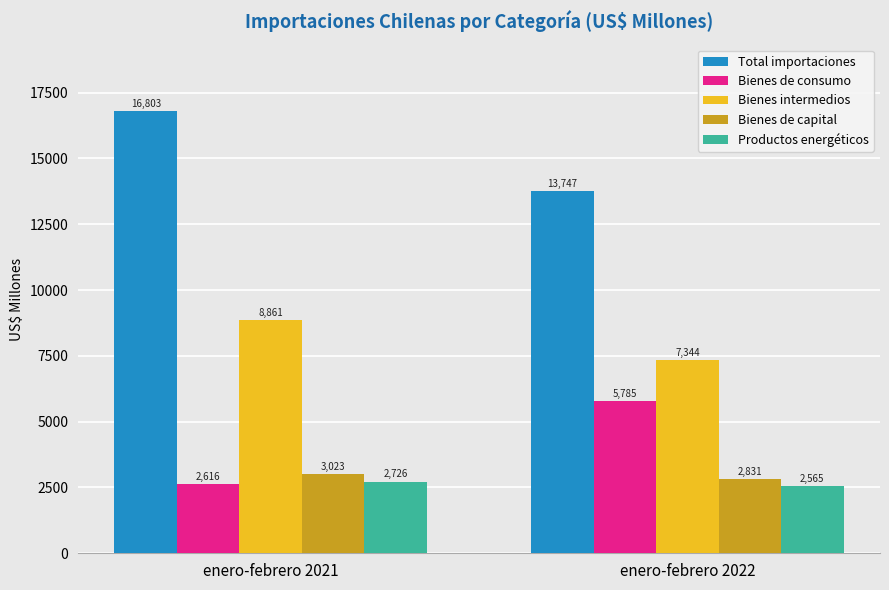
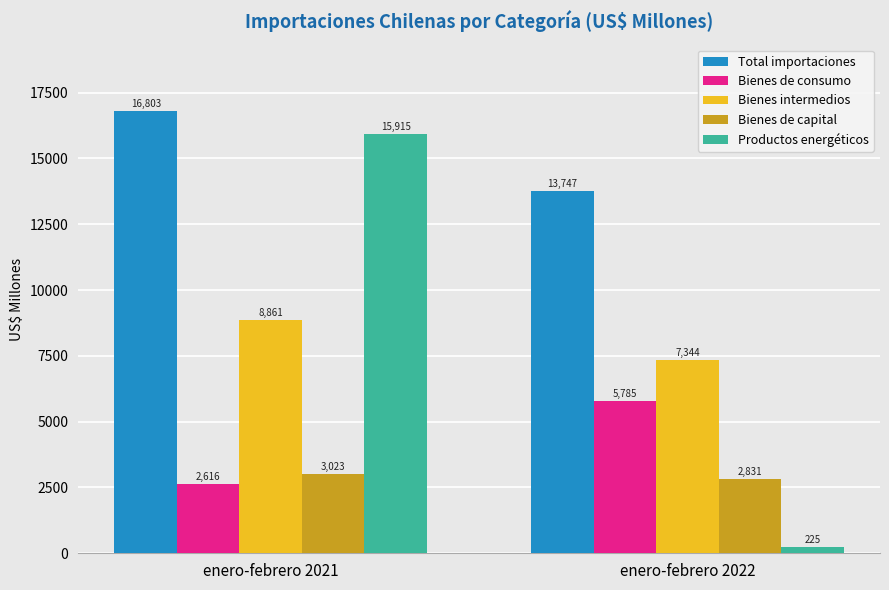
  {
    "Total importaciones": {
      "enero-febrero 2021": "16,803",
      "enero-febrero 2022": "13,747"
    },
    "Bienes de consumo": {
      "enero-febrero 2021": "2,616",
      "enero-febrero 2022": "5,785"
    },
    "Productos energéticos": {
-     "enero-febrero 2021": "2,726",
-     "enero-febrero 2022": "2,565"
+     "enero-febrero 2021": "15,915",
+     "enero-febrero 2022": "225"
    }
  }
